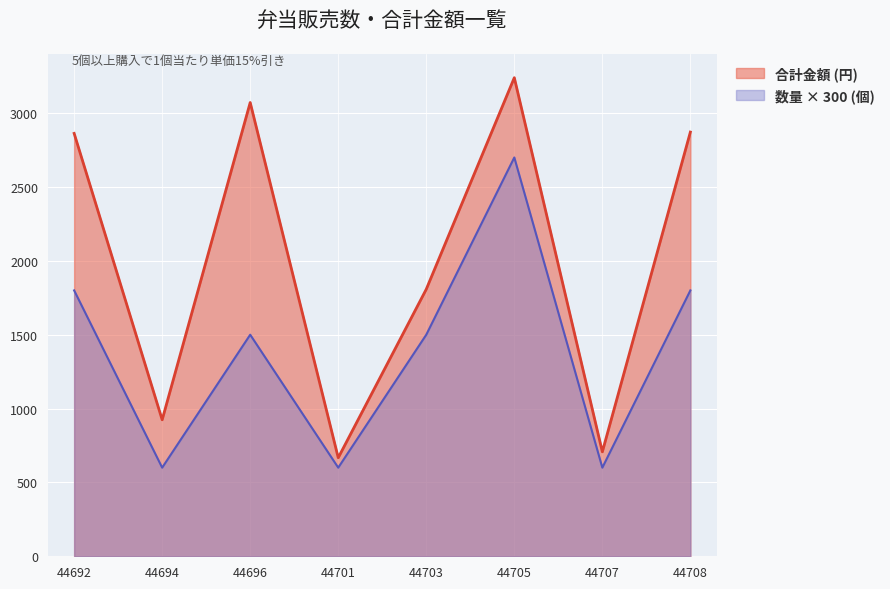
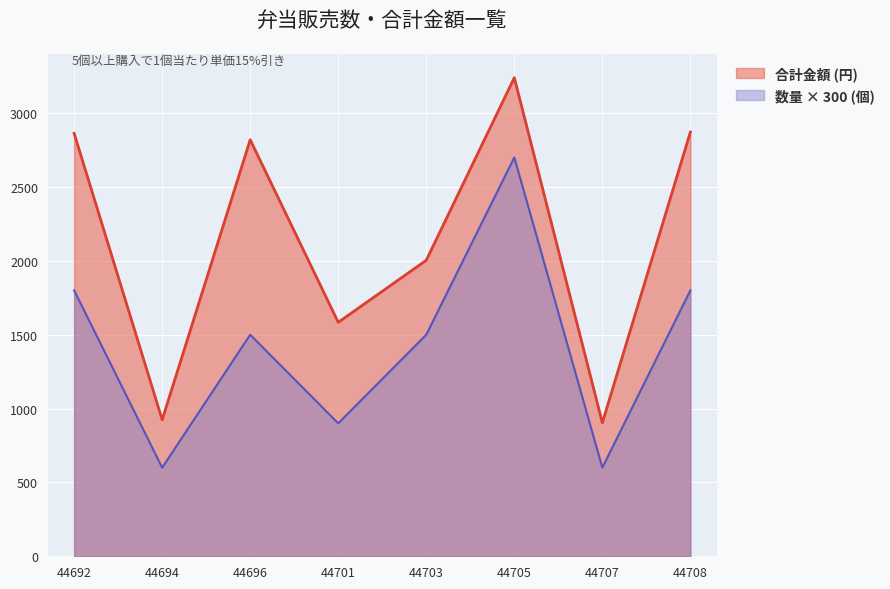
  {
    "合計金額 (円)": {
      "44692": 2860,
      "44694": 920,
-     "44696": 3070,
-     "44701": 670,
-     "44703": 1810,
+     "44696": 2820,
+     "44701": 1580,
+     "44703": 2000,
      "44705": 3240,
-     "44707": 710,
+     "44707": 900,
      "44708": 2870
    },
    "数量 × 300 (個)": {
      "44692": 1800,
      "44694": 600,
      "44696": 1500,
-     "44701": 600,
+     "44701": 900,
      "44703": 1500,
      "44705": 2700,
      "44707": 600,
      "44708": 1800
    }
  }
